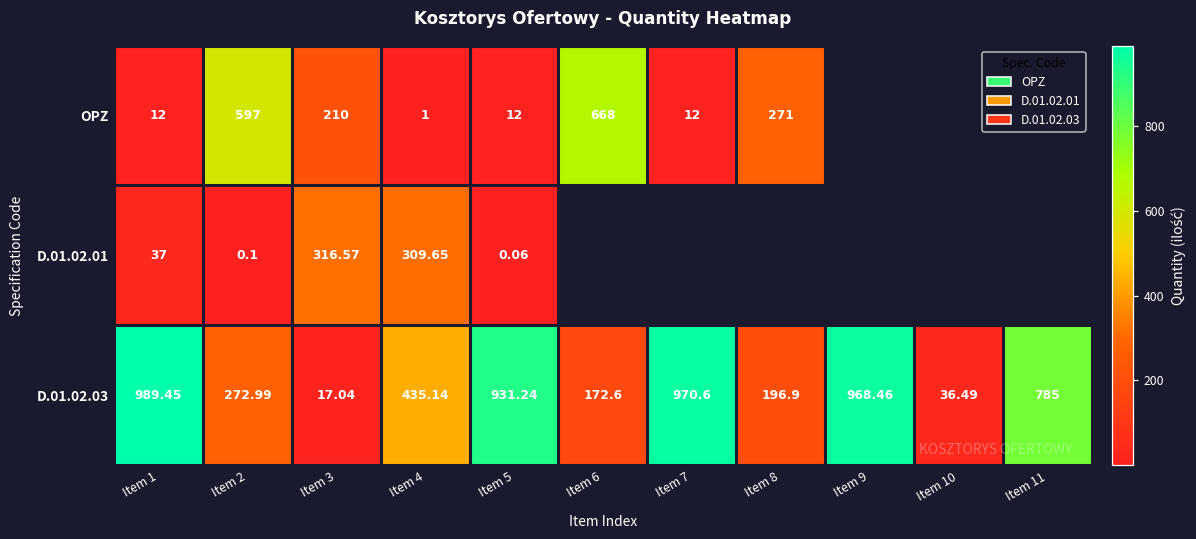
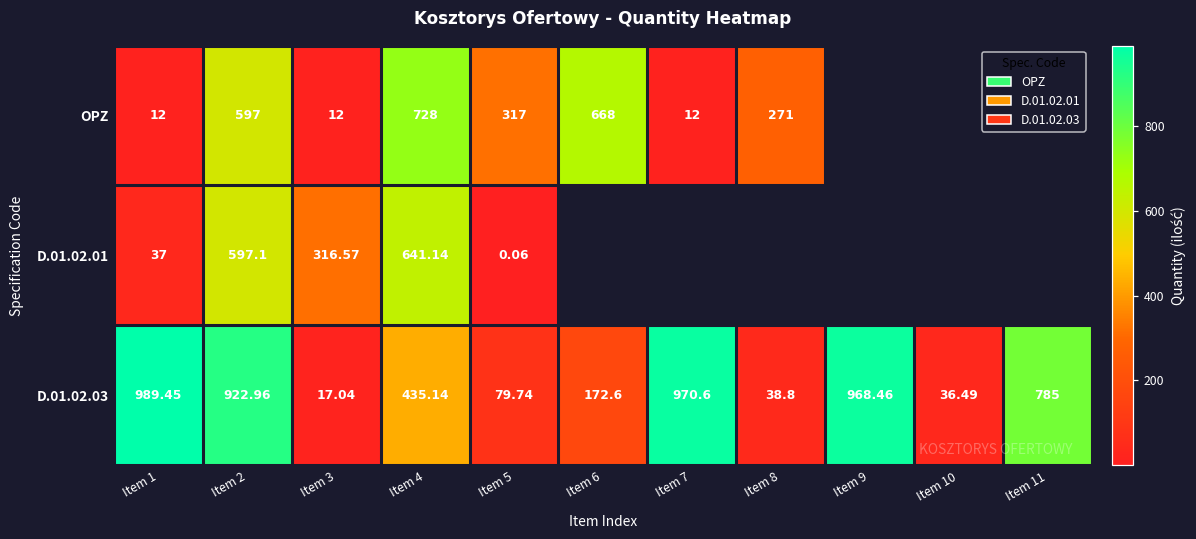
  {
    "OPZ": {
      "Item 1": 12,
      "Item 2": 597,
-     "Item 3": 210,
-     "Item 4": 1,
-     "Item 5": 12,
+     "Item 3": 12,
+     "Item 4": 728,
+     "Item 5": 317,
      "Item 6": 668,
      "Item 7": 12,
      "Item 8": 271
    },
    "D.01.02.01": {
      "Item 1": 37,
-     "Item 2": 0.1,
+     "Item 2": 597.1,
      "Item 3": 316.57,
-     "Item 4": 309.65,
+     "Item 4": 641.14,
      "Item 5": 0.06
    },
    "D.01.02.03": {
      "Item 1": 989.45,
-     "Item 2": 272.99,
+     "Item 2": 922.96,
      "Item 3": 17.04,
      "Item 4": 435.14,
-     "Item 5": 931.24,
+     "Item 5": 79.74,
      "Item 6": 172.6,
      "Item 7": 970.6,
-     "Item 8": 196.9,
+     "Item 8": 38.8,
      "Item 9": 968.46,
      "Item 11": 785
    }
  }
